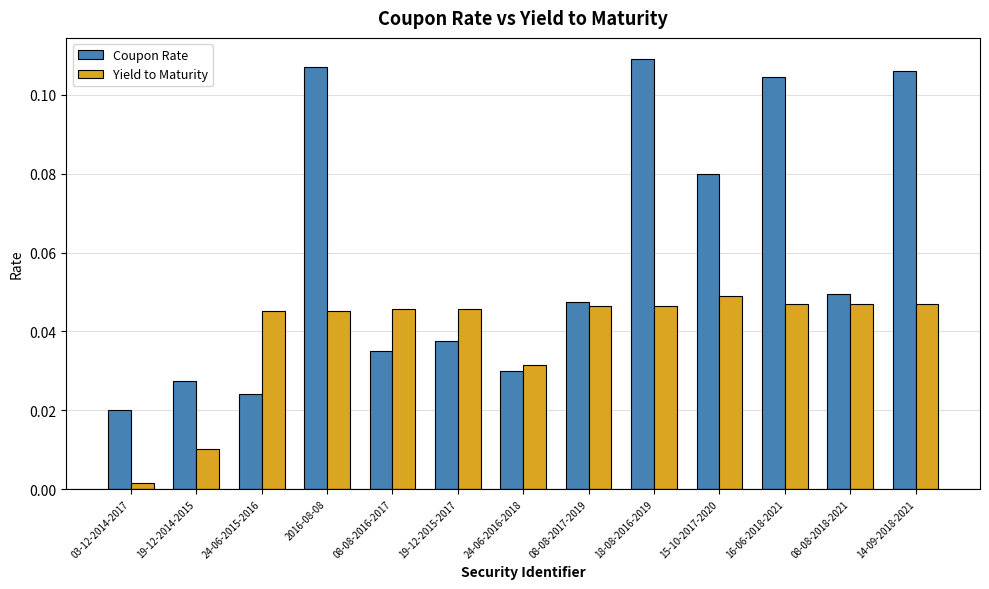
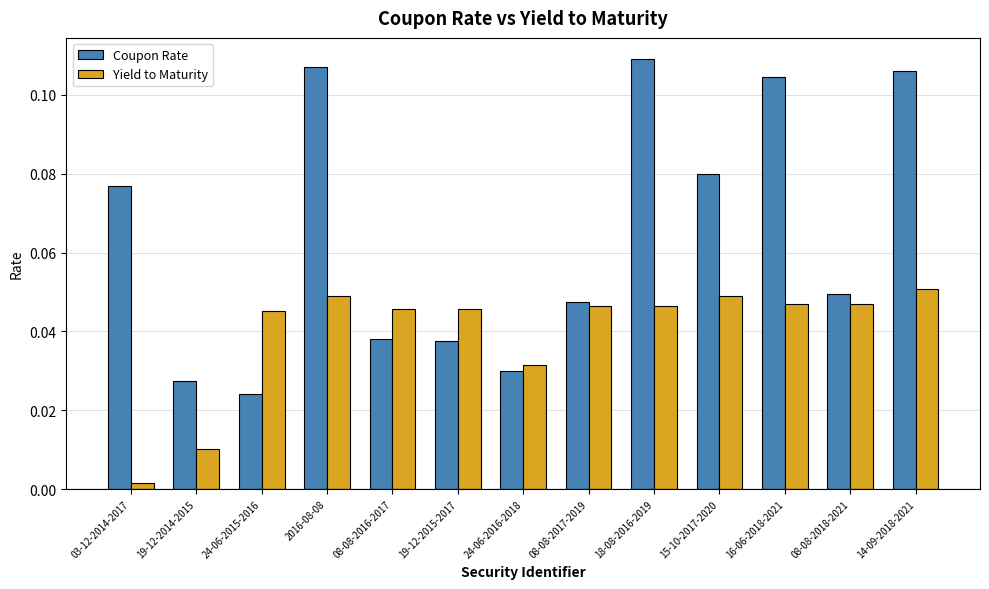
  {
    "Coupon Rate": {
-     "03-12-2014-2017": 0.020,
+     "03-12-2014-2017": 0.077,
      "19-12-2014-2015": 0.028,
      "24-06-2015-2016": 0.024,
      "2016-08-08": 0.107,
-     "08-08-2016-2017": 0.035,
+     "08-08-2016-2017": 0.038,
      "19-12-2015-2017": 0.038,
      "24-06-2016-2018": 0.030,
      "08-08-2017-2019": 0.047,
      "18-08-2016-2019": 0.109,
      "15-10-2017-2020": 0.080,
      "16-06-2018-2021": 0.105,
      "08-08-2018-2021": 0.050,
      "14-09-2018-2021": 0.106
    },
    "Yield to Maturity": {
      "03-12-2014-2017": 0.002,
      "19-12-2014-2015": 0.010,
      "24-06-2015-2016": 0.045,
-     "2016-08-08": 0.045,
+     "2016-08-08": 0.049,
      "08-08-2016-2017": 0.046,
      "19-12-2015-2017": 0.046,
      "24-06-2016-2018": 0.031,
      "08-08-2017-2019": 0.046,
      "18-08-2016-2019": 0.046,
      "15-10-2017-2020": 0.049,
      "16-06-2018-2021": 0.047,
      "08-08-2018-2021": 0.047,
-     "14-09-2018-2021": 0.047
+     "14-09-2018-2021": 0.051
    }
  }
